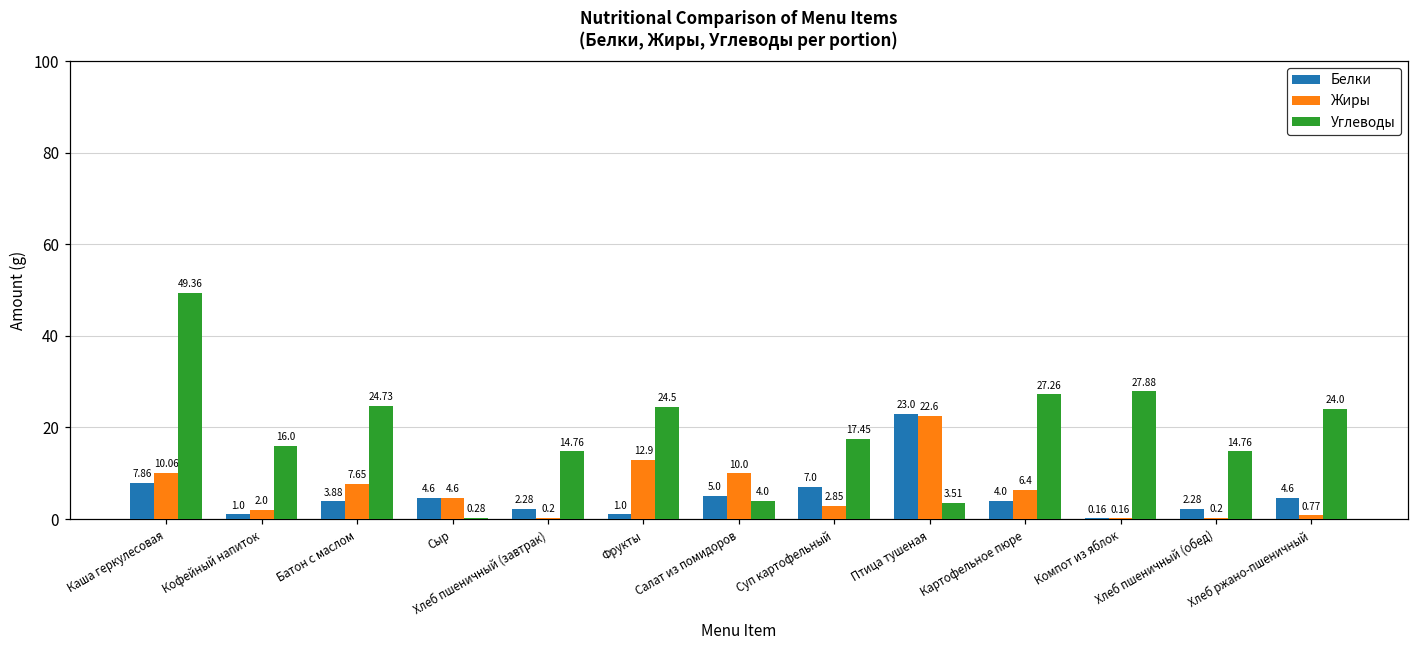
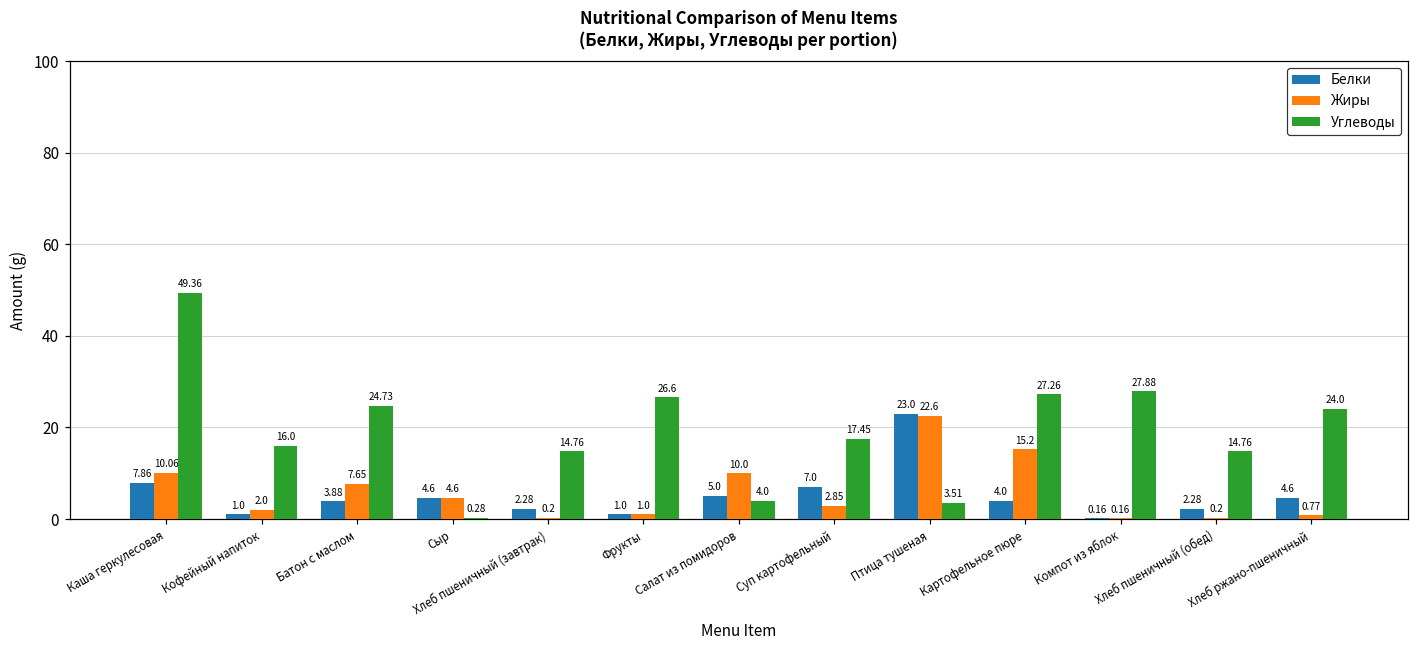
  {
    "Белки": {
      "Каша геркулесовая": 7.86,
      "Кофейный напиток": 1.0,
      "Батон с маслом": 3.88,
      "Сыр": 4.6,
      "Хлеб пшеничный (завтрак)": 2.28,
      "Фрукты": 1.0,
      "Салат из помидоров": 5.0,
      "Суп картофельный": 7.0,
      "Птица тушеная": 23.0,
      "Картофельное пюре": 4.0,
      "Компот из яблок": 0.16,
      "Хлеб пшеничный (обед)": 2.28,
      "Хлеб ржано-пшеничный": 4.6
    },
    "Жиры": {
      "Каша геркулесовая": 10.06,
      "Кофейный напиток": 2.0,
      "Батон с маслом": 7.65,
      "Сыр": 4.6,
      "Хлеб пшеничный (завтрак)": 0.2,
-     "Фрукты": 12.9,
+     "Фрукты": 1.0,
      "Салат из помидоров": 10.0,
      "Суп картофельный": 2.85,
      "Птица тушеная": 22.6,
-     "Картофельное пюре": 6.4,
+     "Картофельное пюре": 15.2,
      "Компот из яблок": 0.16,
      "Хлеб пшеничный (обед)": 0.2,
      "Хлеб ржано-пшеничный": 0.77
    },
    "Углеводы": {
      "Каша геркулесовая": 49.36,
      "Кофейный напиток": 16.0,
      "Батон с маслом": 24.73,
      "Сыр": 0.28,
      "Хлеб пшеничный (завтрак)": 14.76,
-     "Фрукты": 24.5,
+     "Фрукты": 26.6,
      "Салат из помидоров": 4.0,
      "Суп картофельный": 17.45,
      "Птица тушеная": 3.51,
      "Картофельное пюре": 27.26,
      "Компот из яблок": 27.88,
      "Хлеб пшеничный (обед)": 14.76,
      "Хлеб ржано-пшеничный": 24.0
    }
  }
